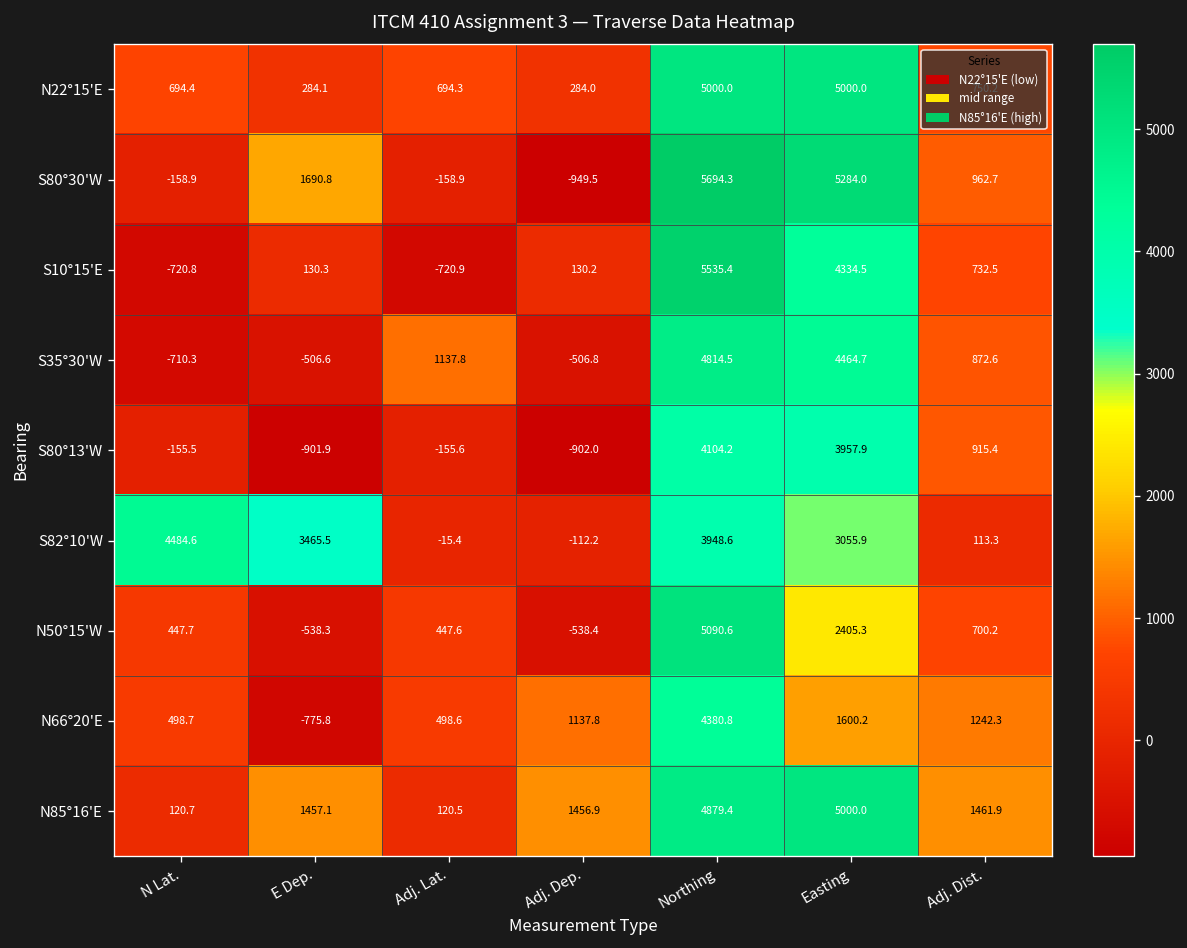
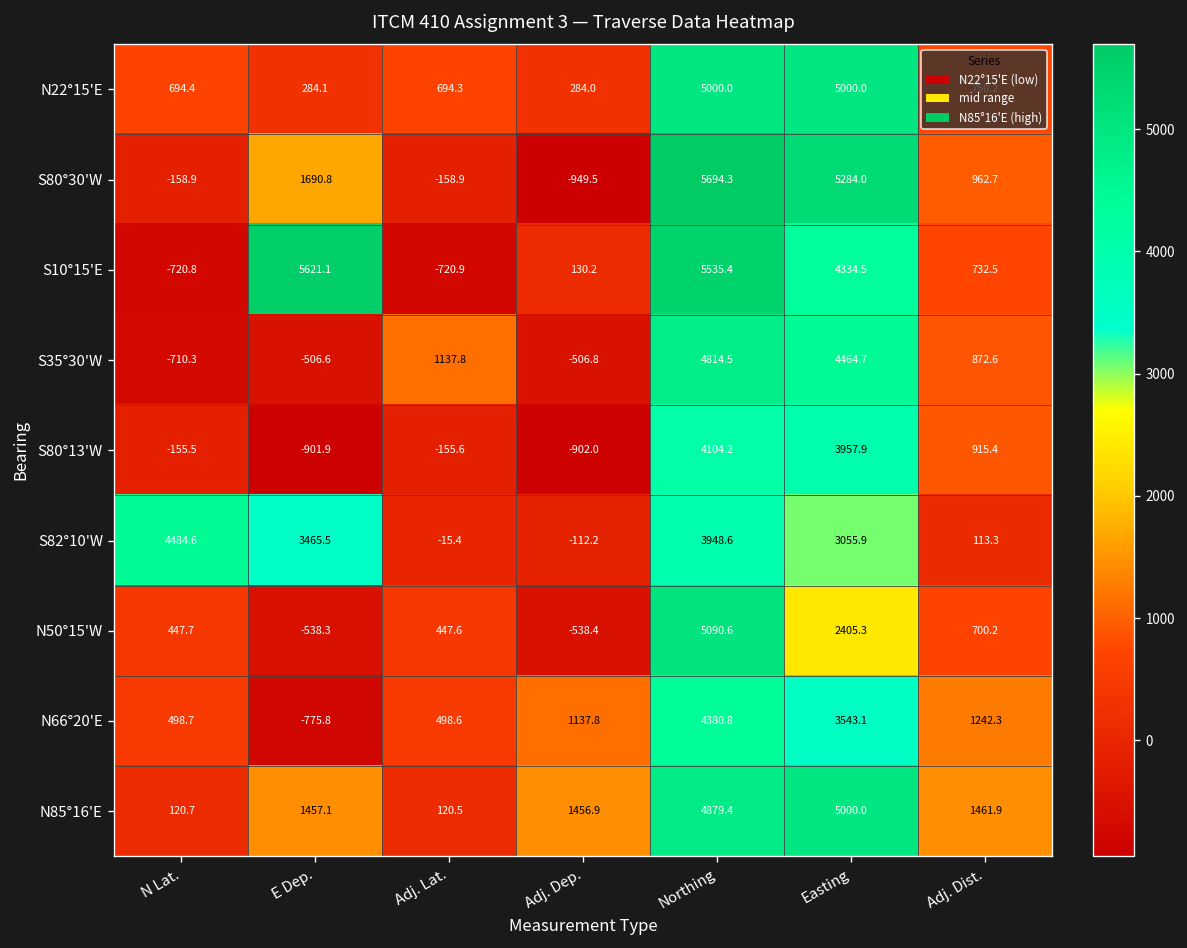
  {
    "N22°15'E": {
      "N Lat.": 694.4,
      "E Dep.": 284.1,
      "Adj. Lat.": 694.3,
      "Adj. Dep.": 284.0,
      "Northing": 5000.0,
      "Easting": 5000.0
    },
    "S80°30'W": {
      "N Lat.": -158.9,
      "E Dep.": 1690.8,
      "Adj. Lat.": -158.9,
      "Adj. Dep.": -949.5,
      "Northing": 5694.3,
      "Easting": 5284.0,
      "Adj. Dist.": 962.7
    },
    "S10°15'E": {
      "N Lat.": -720.8,
-     "E Dep.": 130.3,
+     "E Dep.": 5621.1,
      "Adj. Lat.": -720.9,
      "Adj. Dep.": 130.2,
      "Northing": 5535.4,
      "Easting": 4334.5,
      "Adj. Dist.": 732.5
    },
    "S35°30'W": {
      "N Lat.": -710.3,
      "E Dep.": -506.6,
      "Adj. Lat.": 1137.8,
      "Adj. Dep.": -506.8,
      "Northing": 4814.5,
      "Easting": 4464.7,
      "Adj. Dist.": 872.6
    },
    "S80°13'W": {
      "N Lat.": -155.5,
      "E Dep.": -901.9,
      "Adj. Lat.": -155.6,
      "Adj. Dep.": -902.0,
      "Northing": 4104.2,
      "Easting": 3957.9,
      "Adj. Dist.": 915.4
    },
    "S82°10'W": {
      "N Lat.": 4484.6,
      "E Dep.": 3465.5,
      "Adj. Lat.": -15.4,
      "Adj. Dep.": -112.2,
      "Northing": 3948.6,
      "Easting": 3055.9,
      "Adj. Dist.": 113.3
    },
    "N50°15'W": {
      "N Lat.": 447.7,
      "E Dep.": -538.3,
      "Adj. Lat.": 447.6,
      "Adj. Dep.": -538.4,
      "Northing": 5090.6,
      "Easting": 2405.3,
      "Adj. Dist.": 700.2
    },
    "N66°20'E": {
      "N Lat.": 498.7,
      "E Dep.": -775.8,
      "Adj. Lat.": 498.6,
      "Adj. Dep.": 1137.8,
      "Northing": 4380.8,
-     "Easting": 1600.2,
+     "Easting": 3543.1,
      "Adj. Dist.": 1242.3
    },
    "N85°16'E": {
      "N Lat.": 120.7,
      "E Dep.": 1457.1,
      "Adj. Lat.": 120.5,
      "Adj. Dep.": 1456.9,
      "Northing": 4879.4,
      "Easting": 5000.0,
      "Adj. Dist.": 1461.9
    }
  }
